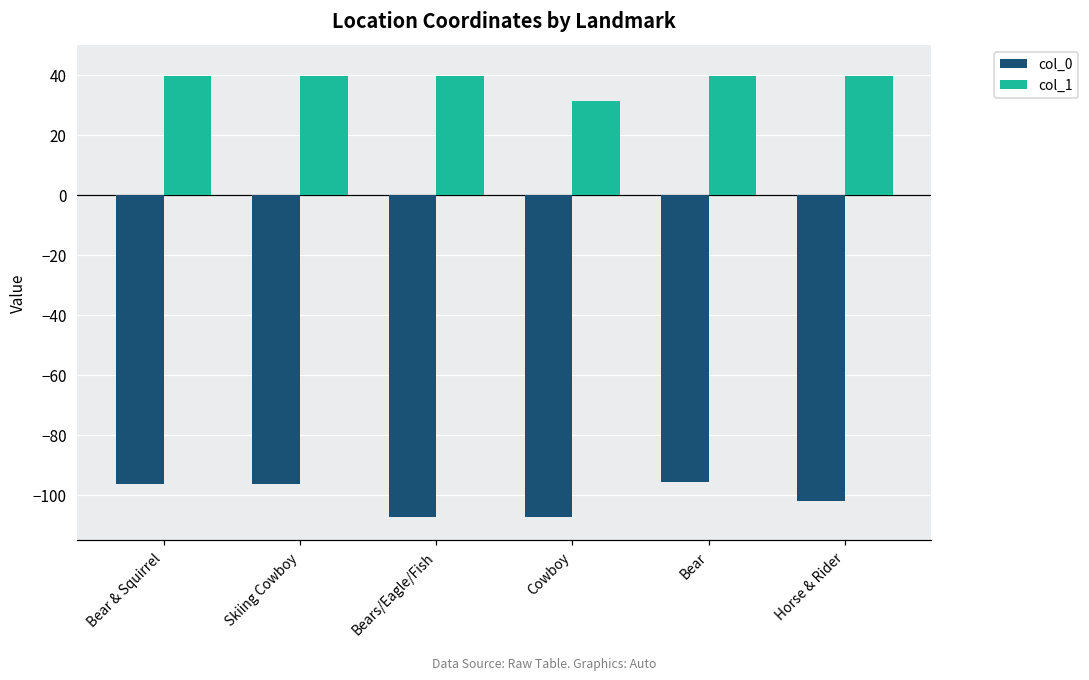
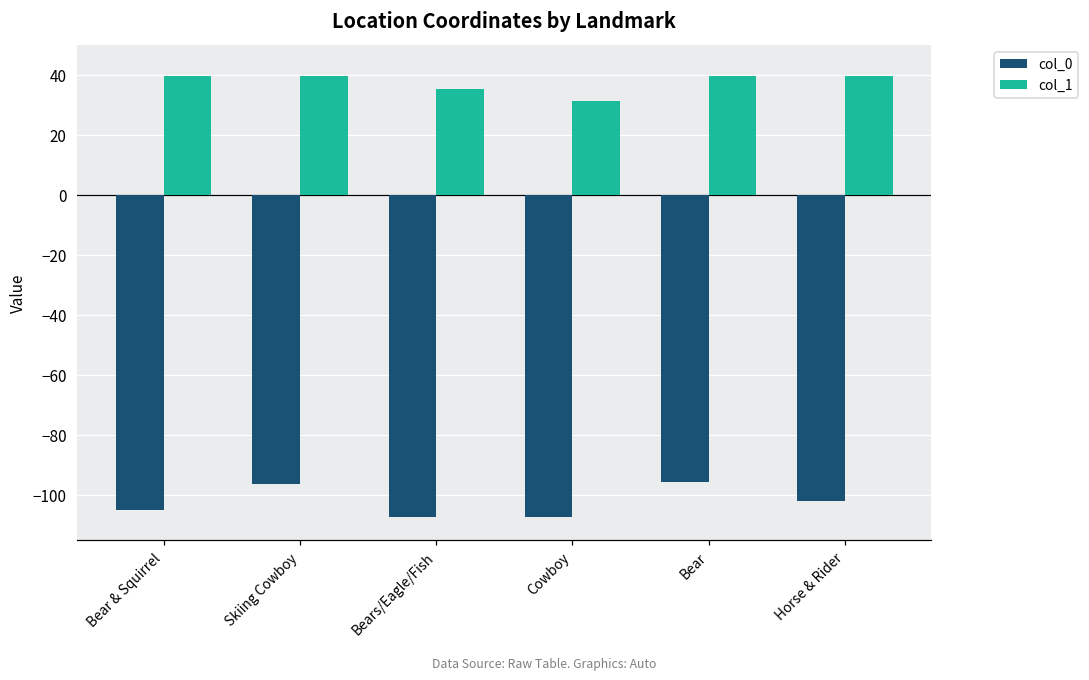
  {
    "col_0": {
-     "Bear & Squirrel": -96,
+     "Bear & Squirrel": -105,
      "Skiing Cowboy": -96,
      "Bears/Eagle/Fish": -107,
      "Cowboy": -107,
      "Bear": -96,
      "Horse & Rider": -102
    },
    "col_1": {
      "Bear & Squirrel": 40,
      "Skiing Cowboy": 40,
-     "Bears/Eagle/Fish": 40,
+     "Bears/Eagle/Fish": 35,
      "Cowboy": 31,
      "Bear": 40,
      "Horse & Rider": 40
    }
  }
